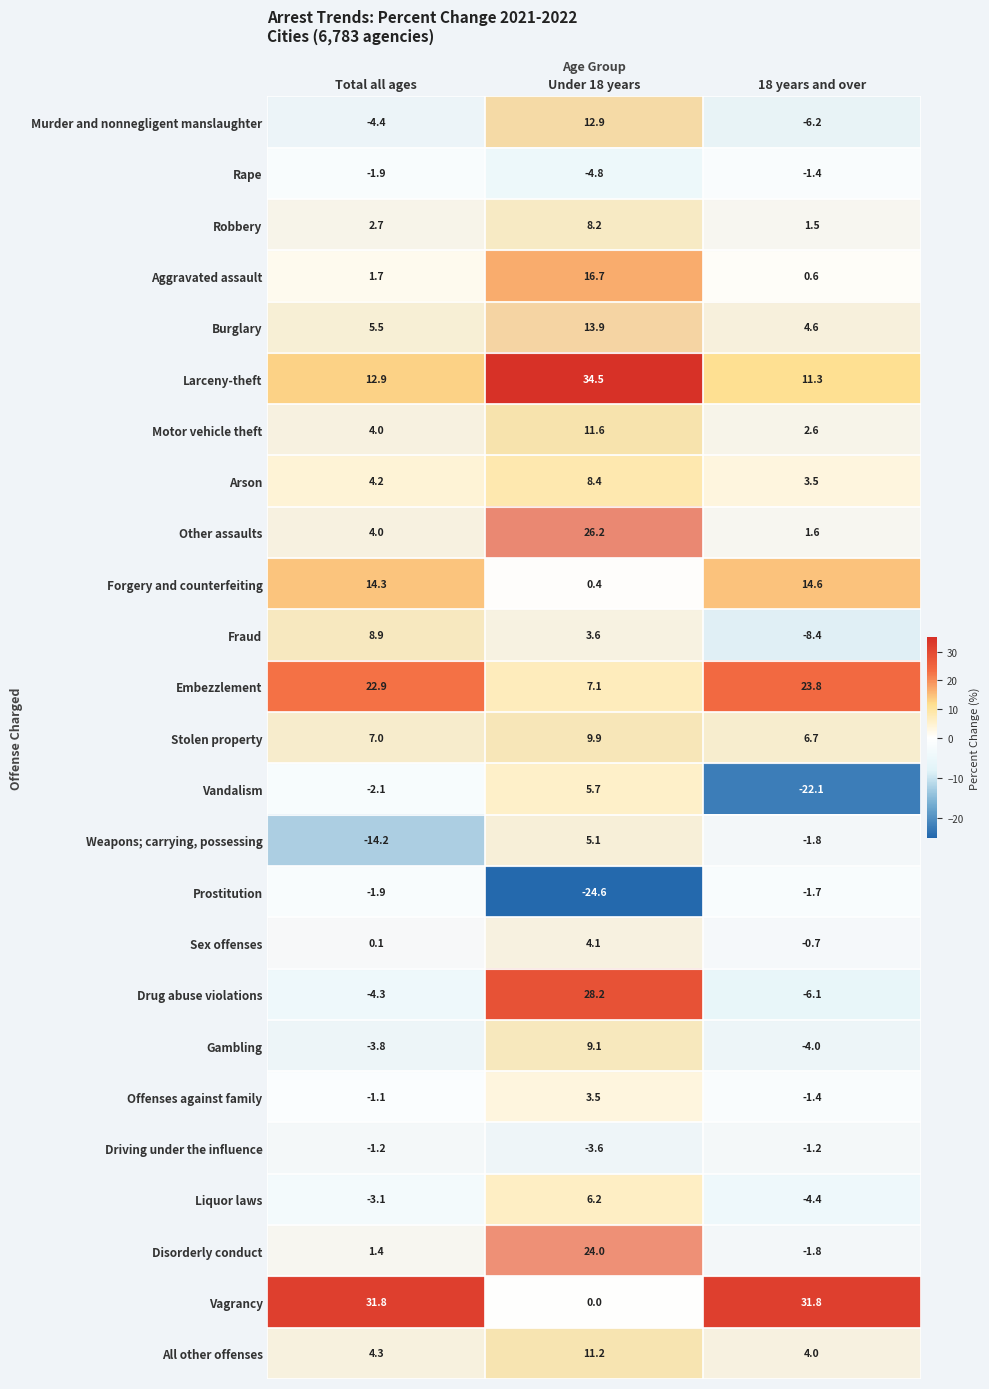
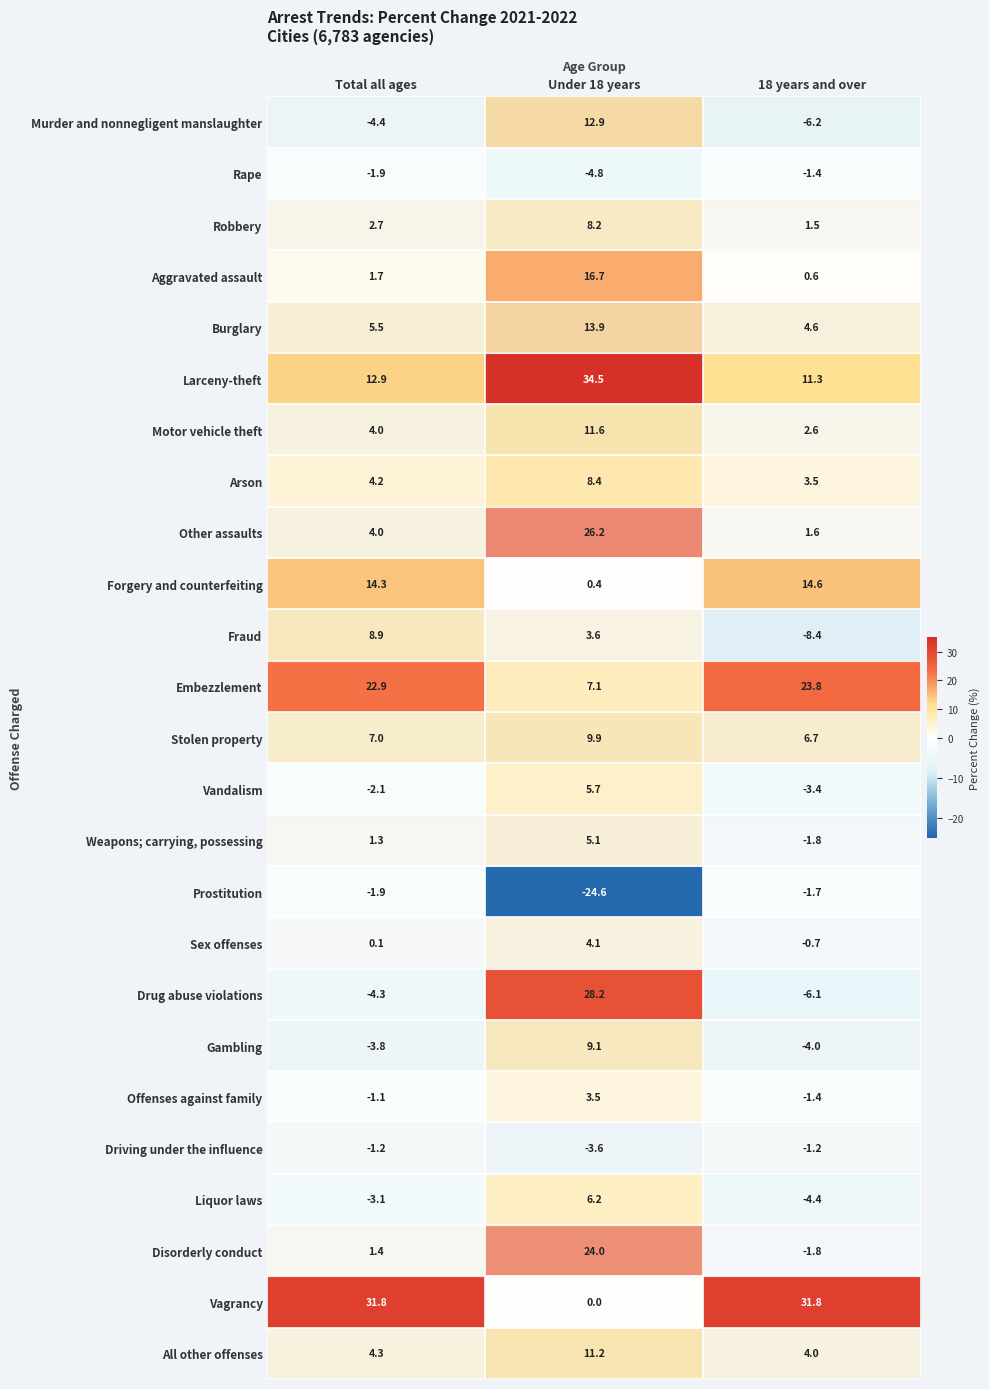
  {
    "Murder and nonnegligent manslaughter": {
      "Total all ages": -4.4,
      "Under 18 years": 12.9,
      "18 years and over": -6.2
    },
    "Rape": {
      "Total all ages": -1.9,
      "Under 18 years": -4.8,
      "18 years and over": -1.4
    },
    "Robbery": {
      "Total all ages": 2.7,
      "Under 18 years": 8.2,
      "18 years and over": 1.5
    },
    "Aggravated assault": {
      "Total all ages": 1.7,
      "Under 18 years": 16.7,
      "18 years and over": 0.6
    },
    "Burglary": {
      "Total all ages": 5.5,
      "Under 18 years": 13.9,
      "18 years and over": 4.6
    },
    "Larceny-theft": {
      "Total all ages": 12.9,
      "Under 18 years": 34.5,
      "18 years and over": 11.3
    },
    "Motor vehicle theft": {
      "Total all ages": 4.0,
      "Under 18 years": 11.6,
      "18 years and over": 2.6
    },
    "Arson": {
      "Total all ages": 4.2,
      "Under 18 years": 8.4,
      "18 years and over": 3.5
    },
    "Other assaults": {
      "Total all ages": 4.0,
      "Under 18 years": 26.2,
      "18 years and over": 1.6
    },
    "Forgery and counterfeiting": {
      "Total all ages": 14.3,
      "Under 18 years": 0.4,
      "18 years and over": 14.6
    },
    "Fraud": {
      "Total all ages": 8.9,
      "Under 18 years": 3.6,
      "18 years and over": -8.4
    },
    "Embezzlement": {
      "Total all ages": 22.9,
      "Under 18 years": 7.1,
      "18 years and over": 23.8
    },
    "Stolen property": {
      "Total all ages": 7.0,
      "Under 18 years": 9.9,
      "18 years and over": 6.7
    },
    "Vandalism": {
      "Total all ages": -2.1,
      "Under 18 years": 5.7,
-     "18 years and over": -22.1
+     "18 years and over": -3.4
    },
    "Weapons; carrying, possessing": {
-     "Total all ages": -14.2,
+     "Total all ages": 1.3,
      "Under 18 years": 5.1,
      "18 years and over": -1.8
    },
    "Prostitution": {
      "Total all ages": -1.9,
      "Under 18 years": -24.6,
      "18 years and over": -1.7
    },
    "Sex offenses": {
      "Total all ages": 0.1,
      "Under 18 years": 4.1,
      "18 years and over": -0.7
    },
    "Drug abuse violations": {
      "Total all ages": -4.3,
      "Under 18 years": 28.2,
      "18 years and over": -6.1
    },
    "Gambling": {
      "Total all ages": -3.8,
      "Under 18 years": 9.1,
      "18 years and over": -4.0
    },
    "Offenses against family": {
      "Total all ages": -1.1,
      "Under 18 years": 3.5,
      "18 years and over": -1.4
    },
    "Driving under the influence": {
      "Total all ages": -1.2,
      "Under 18 years": -3.6,
      "18 years and over": -1.2
    },
    "Liquor laws": {
      "Total all ages": -3.1,
      "Under 18 years": 6.2,
      "18 years and over": -4.4
    },
    "Disorderly conduct": {
      "Total all ages": 1.4,
      "Under 18 years": 24.0,
      "18 years and over": -1.8
    },
    "Vagrancy": {
      "Total all ages": 31.8,
      "Under 18 years": 0.0,
      "18 years and over": 31.8
    },
    "All other offenses": {
      "Total all ages": 4.3,
      "Under 18 years": 11.2,
      "18 years and over": 4.0
    }
  }
